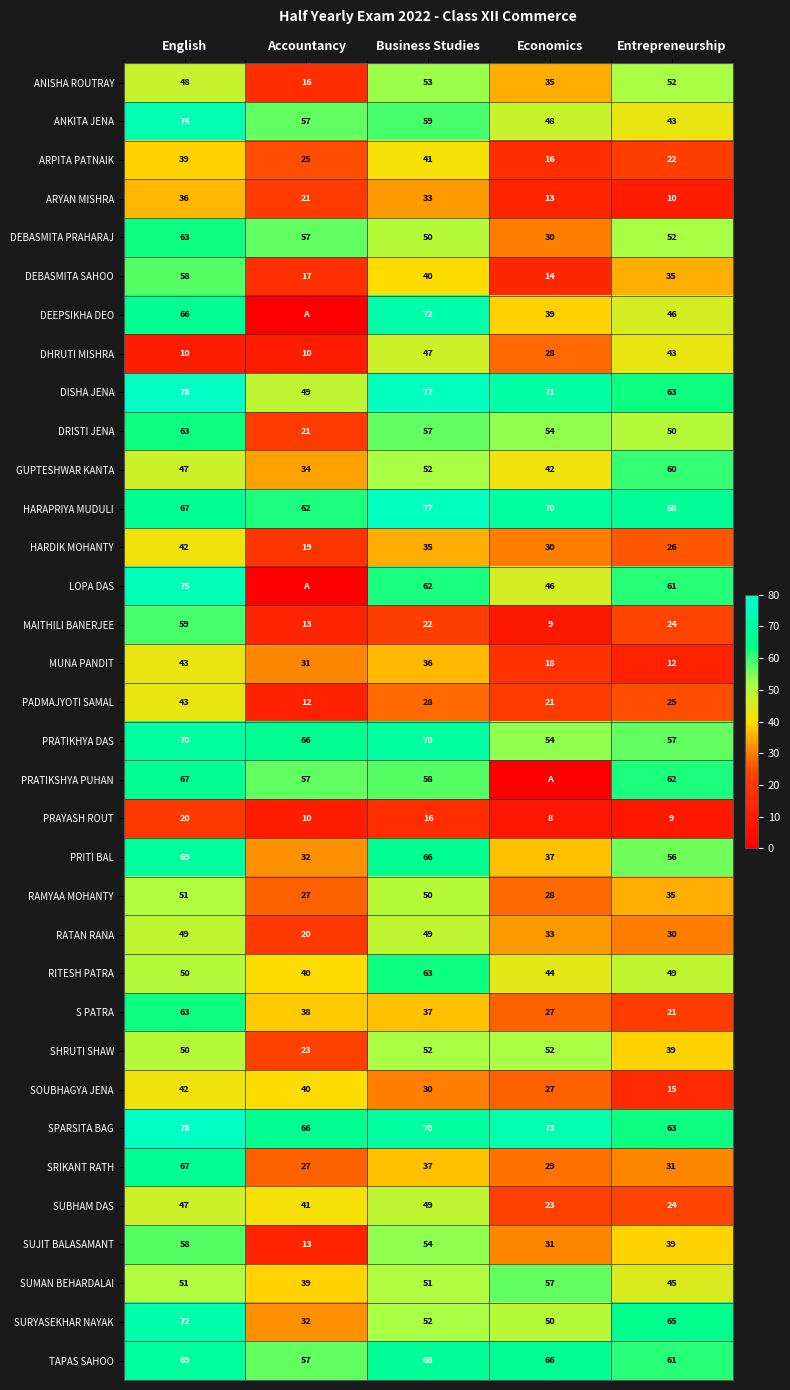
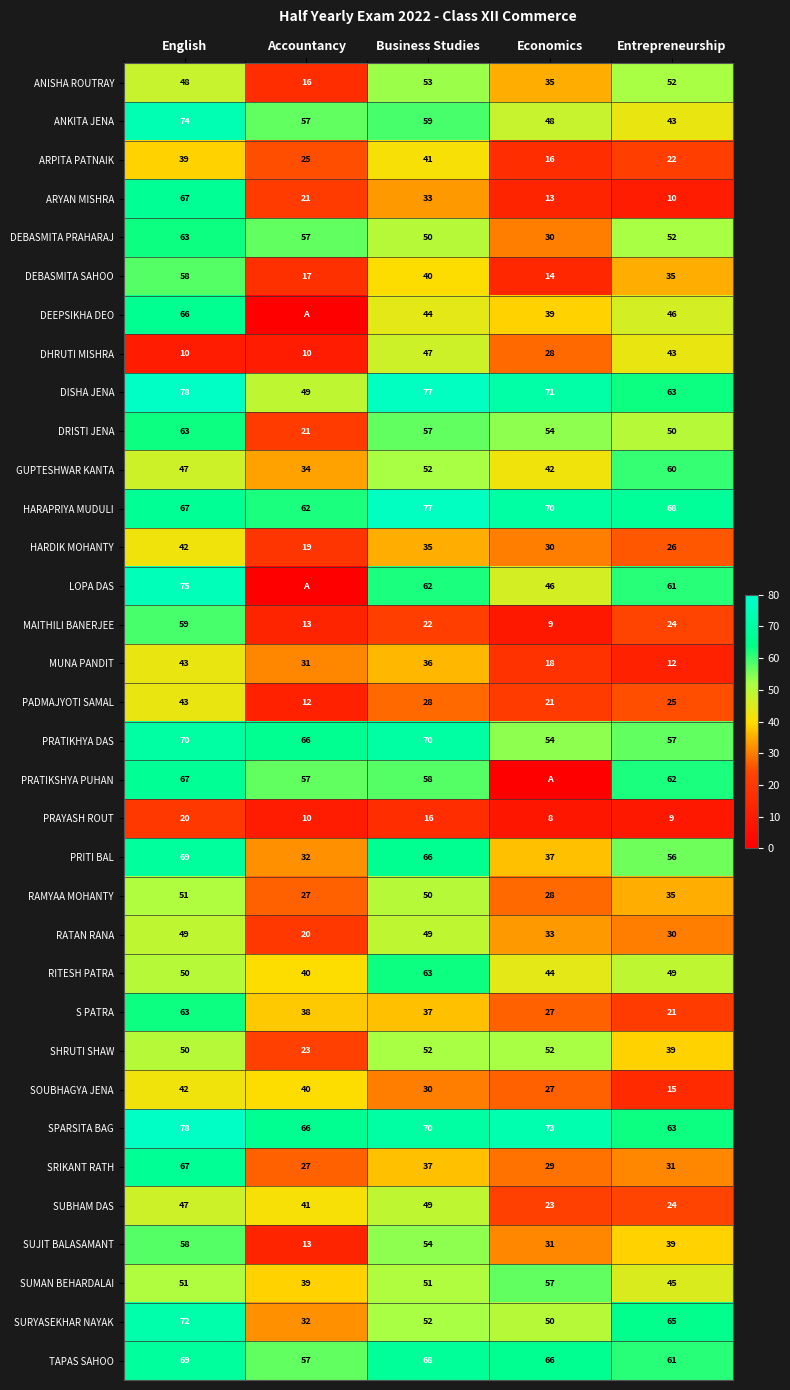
  {
    "ANISHA ROUTRAY": {
      "English": 48,
      "Accountancy": 16,
      "Business Studies": 53,
      "Economics": 35,
      "Entrepreneurship": 52
    },
    "ANKITA JENA": {
      "English": 74,
      "Accountancy": 57,
      "Business Studies": 59,
      "Economics": 48,
      "Entrepreneurship": 43
    },
    "ARPITA PATNAIK": {
      "English": 39,
      "Accountancy": 25,
      "Business Studies": 41,
      "Economics": 16,
      "Entrepreneurship": 22
    },
    "ARYAN MISHRA": {
-     "English": 36,
+     "English": 67,
      "Accountancy": 21,
      "Business Studies": 33,
      "Economics": 13,
      "Entrepreneurship": 10
    },
    "DEBASMITA PRAHARAJ": {
      "English": 63,
      "Accountancy": 57,
      "Business Studies": 50,
      "Economics": 30,
      "Entrepreneurship": 52
    },
    "DEBASMITA SAHOO": {
      "English": 58,
      "Accountancy": 17,
      "Business Studies": 40,
      "Economics": 14,
      "Entrepreneurship": 35
    },
    "DEEPSIKHA DEO": {
      "English": 66,
-     "Business Studies": 72,
+     "Business Studies": 44,
      "Economics": 39,
      "Entrepreneurship": 46
    },
    "DHRUTI MISHRA": {
      "English": 10,
      "Accountancy": 10,
      "Business Studies": 47,
      "Economics": 28,
      "Entrepreneurship": 43
    },
    "DISHA JENA": {
      "English": 78,
      "Accountancy": 49,
      "Business Studies": 77,
      "Economics": 71,
      "Entrepreneurship": 63
    },
    "DRISTI JENA": {
      "English": 63,
      "Accountancy": 21,
      "Business Studies": 57,
      "Economics": 54,
      "Entrepreneurship": 50
    },
    "GUPTESHWAR KANTA": {
      "English": 47,
      "Accountancy": 34,
      "Business Studies": 52,
      "Economics": 42,
      "Entrepreneurship": 60
    },
    "HARAPRIYA MUDULI": {
      "English": 67,
      "Accountancy": 62,
      "Business Studies": 77,
      "Economics": 70,
      "Entrepreneurship": 68
    },
    "HARDIK MOHANTY": {
      "English": 42,
      "Accountancy": 19,
      "Business Studies": 35,
      "Economics": 30,
      "Entrepreneurship": 26
    },
    "LOPA DAS": {
      "English": 75,
      "Business Studies": 62,
      "Economics": 46,
      "Entrepreneurship": 61
    },
    "MAITHILI BANERJEE": {
      "English": 59,
      "Accountancy": 13,
      "Business Studies": 22,
      "Economics": 9,
      "Entrepreneurship": 24
    },
    "MUNA PANDIT": {
      "English": 43,
      "Accountancy": 31,
      "Business Studies": 36,
      "Economics": 18,
      "Entrepreneurship": 12
    },
    "PADMAJYOTI SAMAL": {
      "English": 43,
      "Accountancy": 12,
      "Business Studies": 28,
      "Economics": 21,
      "Entrepreneurship": 25
    },
    "PRATIKHYA DAS": {
      "English": 70,
      "Accountancy": 66,
      "Business Studies": 70,
      "Economics": 54,
      "Entrepreneurship": 57
    },
    "PRATIKSHYA PUHAN": {
      "English": 67,
      "Accountancy": 57,
      "Business Studies": 58,
      "Entrepreneurship": 62
    },
    "PRAYASH ROUT": {
      "English": 20,
      "Accountancy": 10,
      "Business Studies": 16,
      "Economics": 8,
      "Entrepreneurship": 9
    },
    "PRITI BAL": {
      "English": 69,
      "Accountancy": 32,
      "Business Studies": 66,
      "Economics": 37,
      "Entrepreneurship": 56
    },
    "RAMYAA MOHANTY": {
      "English": 51,
      "Accountancy": 27,
      "Business Studies": 50,
      "Economics": 28,
      "Entrepreneurship": 35
    },
    "RATAN RANA": {
      "English": 49,
      "Accountancy": 20,
      "Business Studies": 49,
      "Economics": 33,
      "Entrepreneurship": 30
    },
    "RITESH PATRA": {
      "English": 50,
      "Accountancy": 40,
      "Business Studies": 63,
      "Economics": 44,
      "Entrepreneurship": 49
    },
    "S PATRA": {
      "English": 63,
      "Accountancy": 38,
      "Business Studies": 37,
      "Economics": 27,
      "Entrepreneurship": 21
    },
    "SHRUTI SHAW": {
      "English": 50,
      "Accountancy": 23,
      "Business Studies": 52,
      "Economics": 52,
      "Entrepreneurship": 39
    },
    "SOUBHAGYA JENA": {
      "English": 42,
      "Accountancy": 40,
      "Business Studies": 30,
      "Economics": 27,
      "Entrepreneurship": 15
    },
    "SPARSITA BAG": {
      "English": 78,
      "Accountancy": 66,
      "Business Studies": 70,
      "Economics": 73,
      "Entrepreneurship": 63
    },
    "SRIKANT RATH": {
      "English": 67,
      "Accountancy": 27,
      "Business Studies": 37,
      "Economics": 29,
      "Entrepreneurship": 31
    },
    "SUBHAM DAS": {
      "English": 47,
      "Accountancy": 41,
      "Business Studies": 49,
      "Economics": 23,
      "Entrepreneurship": 24
    },
    "SUJIT BALASAMANT": {
      "English": 58,
      "Accountancy": 13,
      "Business Studies": 54,
      "Economics": 31,
      "Entrepreneurship": 39
    },
    "SUMAN BEHARDALAI": {
      "English": 51,
      "Accountancy": 39,
      "Business Studies": 51,
      "Economics": 57,
      "Entrepreneurship": 45
    },
    "SURYASEKHAR NAYAK": {
      "English": 72,
      "Accountancy": 32,
      "Business Studies": 52,
      "Economics": 50,
      "Entrepreneurship": 65
    },
    "TAPAS SAHOO": {
      "English": 69,
      "Accountancy": 57,
      "Business Studies": 68,
      "Economics": 66,
      "Entrepreneurship": 61
    }
  }
